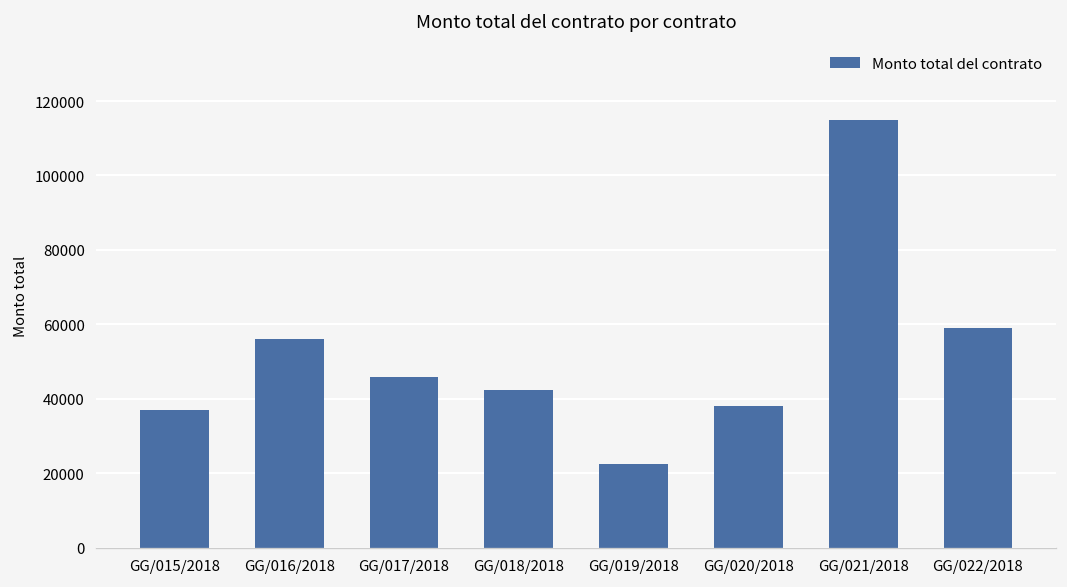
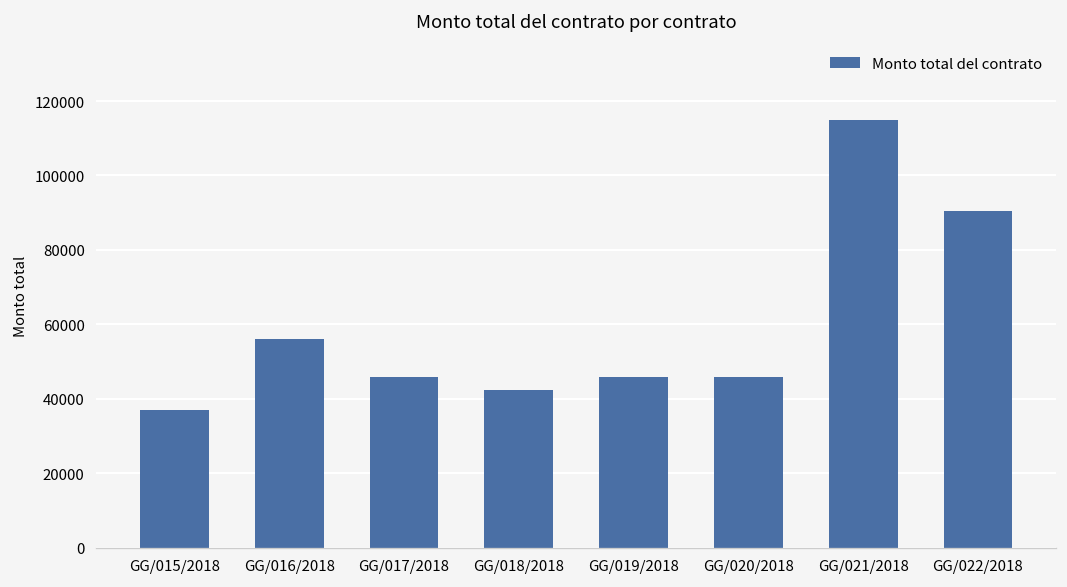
  {
    "GG/015/2018": 37000,
    "GG/016/2018": 56000,
    "GG/017/2018": 46000,
    "GG/018/2018": 42000,
-   "GG/019/2018": 22000,
-   "GG/020/2018": 38000,
+   "GG/019/2018": 46000,
+   "GG/020/2018": 46000,
    "GG/021/2018": 115000,
-   "GG/022/2018": 59000
+   "GG/022/2018": 90000
  }
